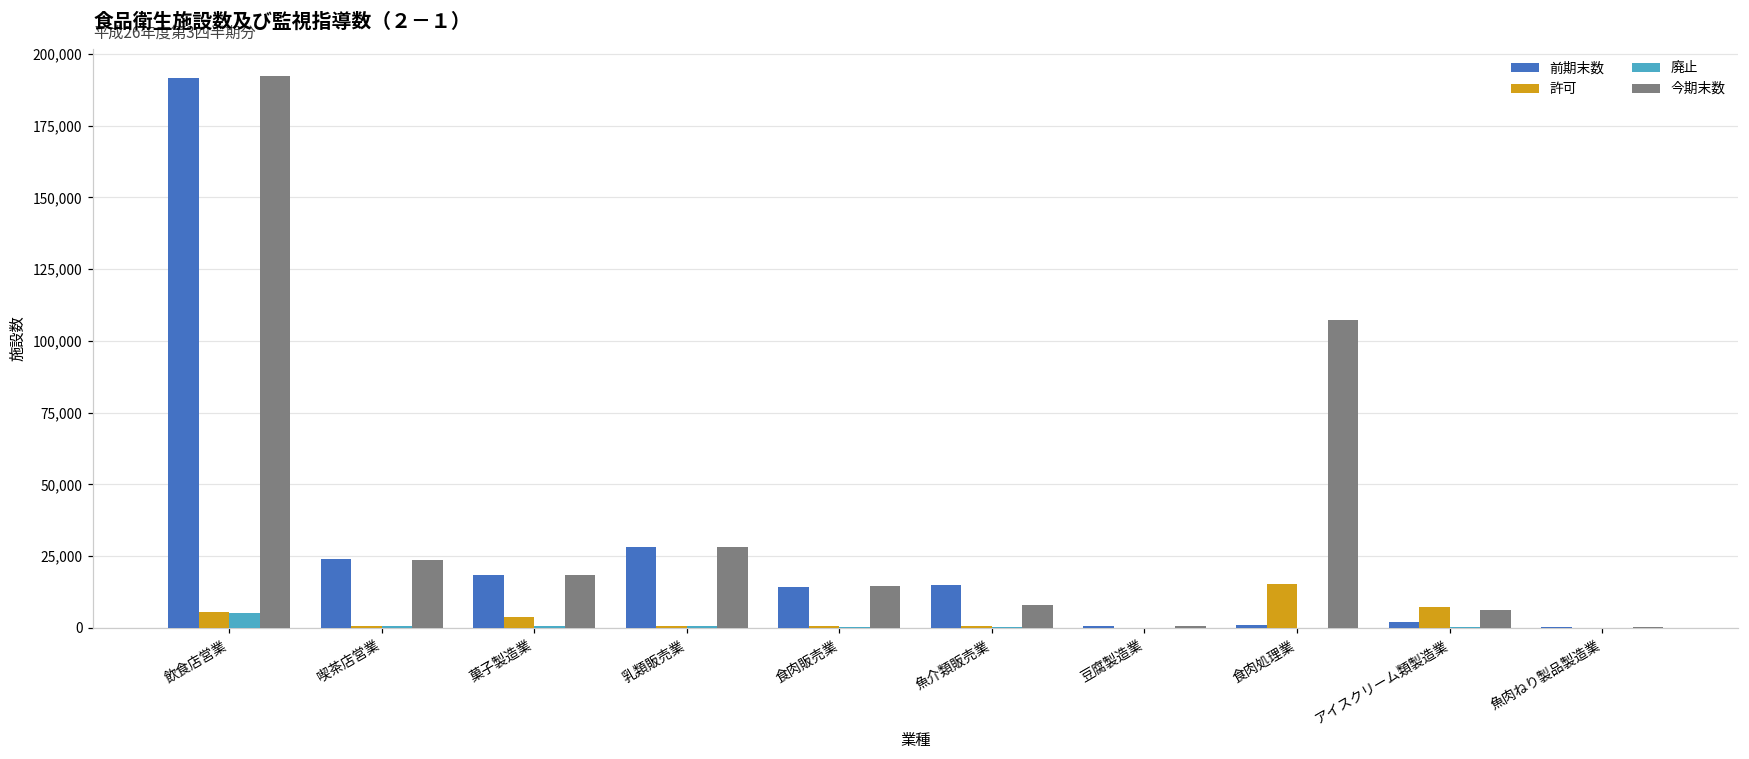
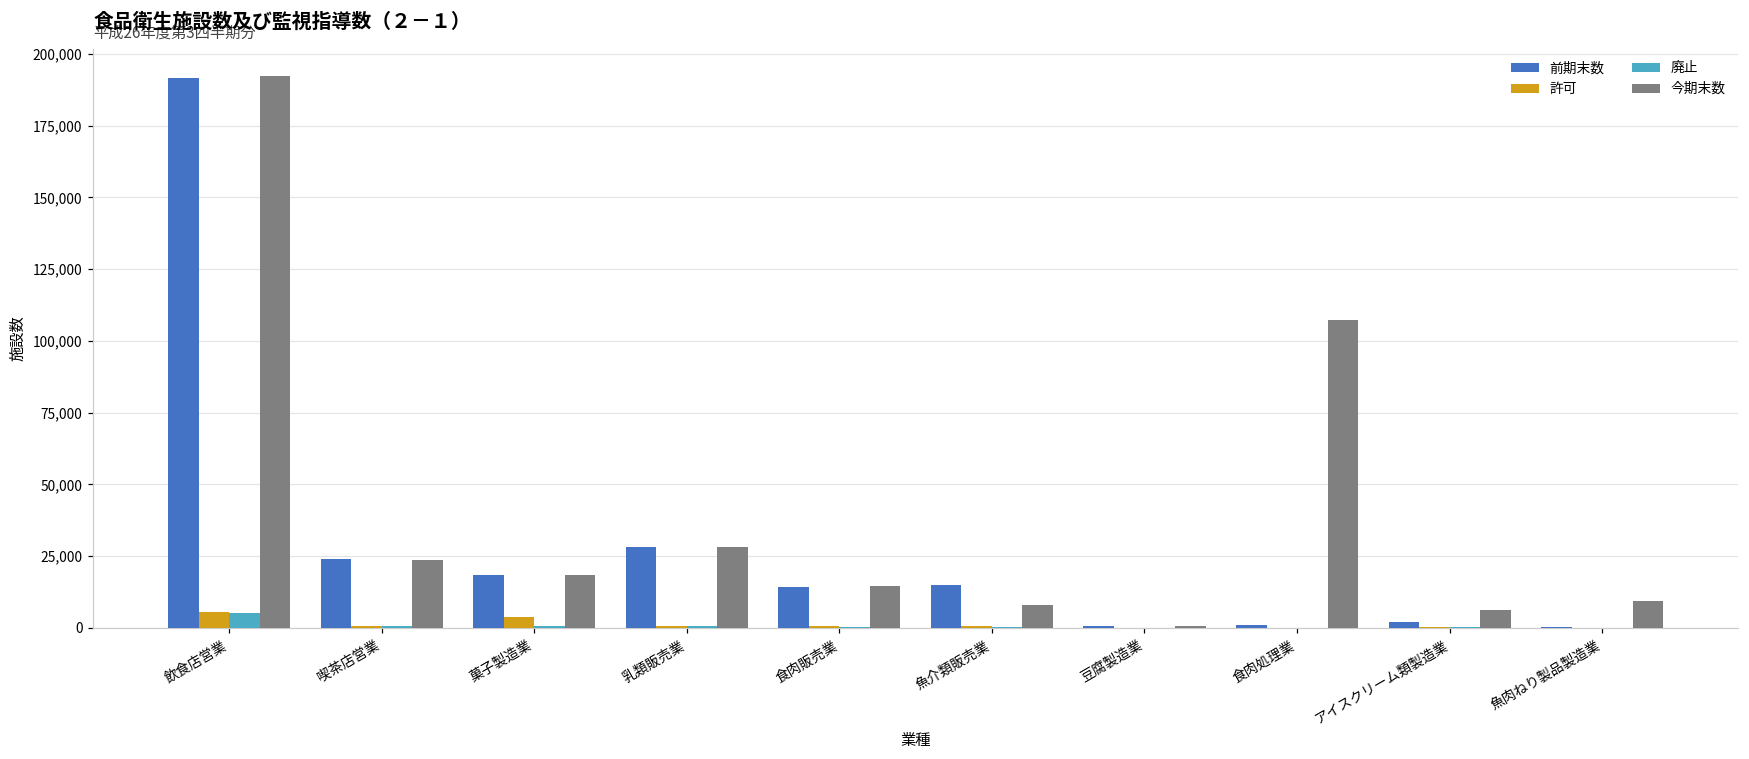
  {
    "許可": {
      "飲食店営業": "5,000",
      "菓子製造業": "4,000",
-     "食肉処理業": "15,000",
-     "アイスクリーム類製造業": "7,000"
+     "食肉処理業": "0",
+     "アイスクリーム類製造業": "0"
    },
    "今期末数": {
      "飲食店営業": "192,000",
      "喫茶店営業": "24,000",
      "菓子製造業": "18,000",
      "乳類販売業": "28,000",
      "食肉販売業": "14,000",
      "魚介類販売業": "8,000",
      "食肉処理業": "107,000",
      "アイスクリーム類製造業": "6,000",
-     "魚肉ねり製品製造業": "0"
+     "魚肉ねり製品製造業": "9,000"
    }
  }
